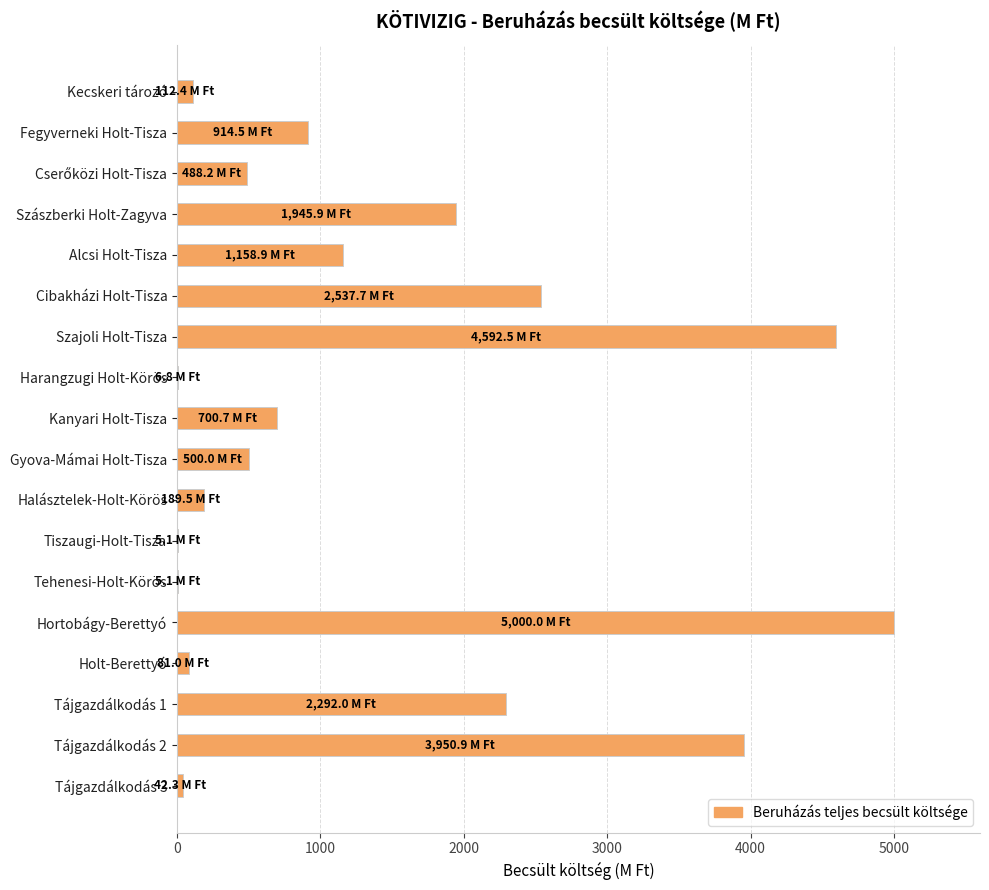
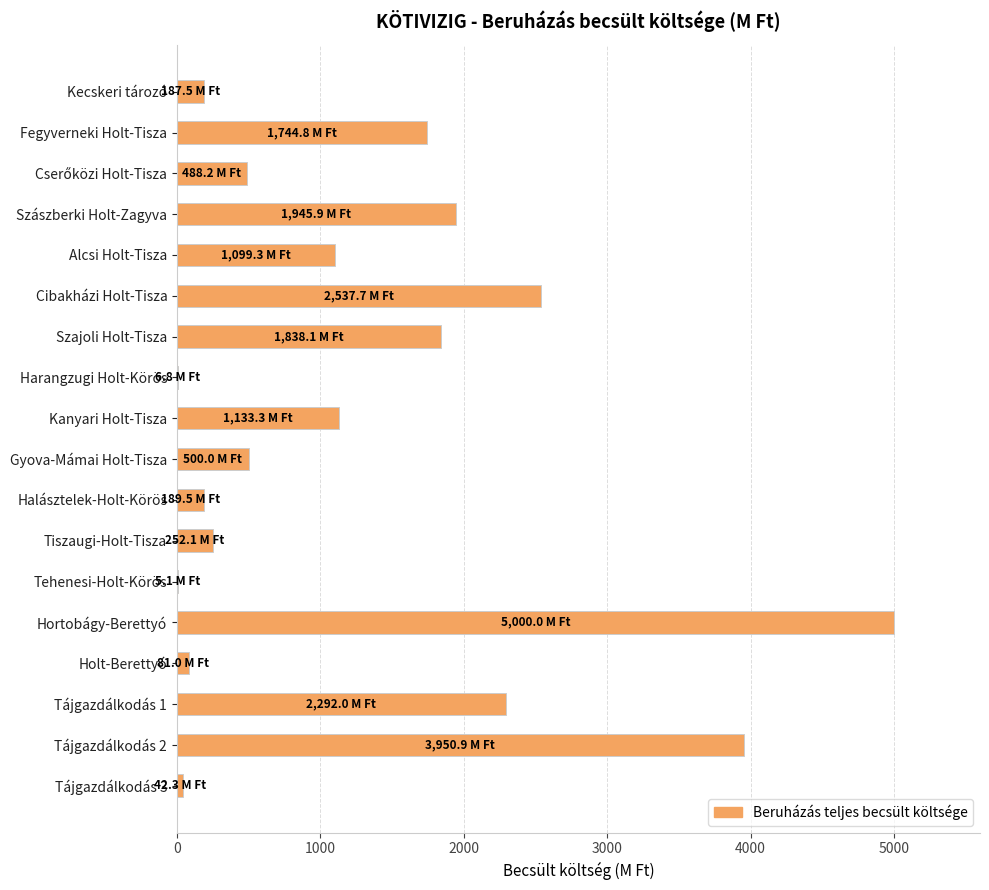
  {
-   "Kecskeri tározó": "112.4",
-   "Fegyverneki Holt-Tisza": "914.5",
+   "Kecskeri tározó": "187.5",
+   "Fegyverneki Holt-Tisza": "1,744.8",
    "Cserőközi Holt-Tisza": "488.2",
    "Szászberki Holt-Zagyva": "1,945.9",
-   "Alcsi Holt-Tisza": "1,158.9",
+   "Alcsi Holt-Tisza": "1,099.3",
    "Cibakházi Holt-Tisza": "2,537.7",
-   "Szajoli Holt-Tisza": "4,592.5",
+   "Szajoli Holt-Tisza": "1,838.1",
    "Harangzugi Holt-Körös": "6.8",
-   "Kanyari Holt-Tisza": "700.7",
+   "Kanyari Holt-Tisza": "1,133.3",
    "Gyova-Mámai Holt-Tisza": "500.0",
    "Halásztelek-Holt-Körös": "189.5",
-   "Tiszaugi-Holt-Tisza": "5.1",
+   "Tiszaugi-Holt-Tisza": "252.1",
    "Tehenesi-Holt-Körös": "5.1",
    "Hortobágy-Berettyó": "5,000.0",
    "Holt-Berettyó": "81.0",
    "Tájgazdálkodás 1": "2,292.0",
    "Tájgazdálkodás 2": "3,950.9",
    "Tájgazdálkodás 3": "42.3"
  }
